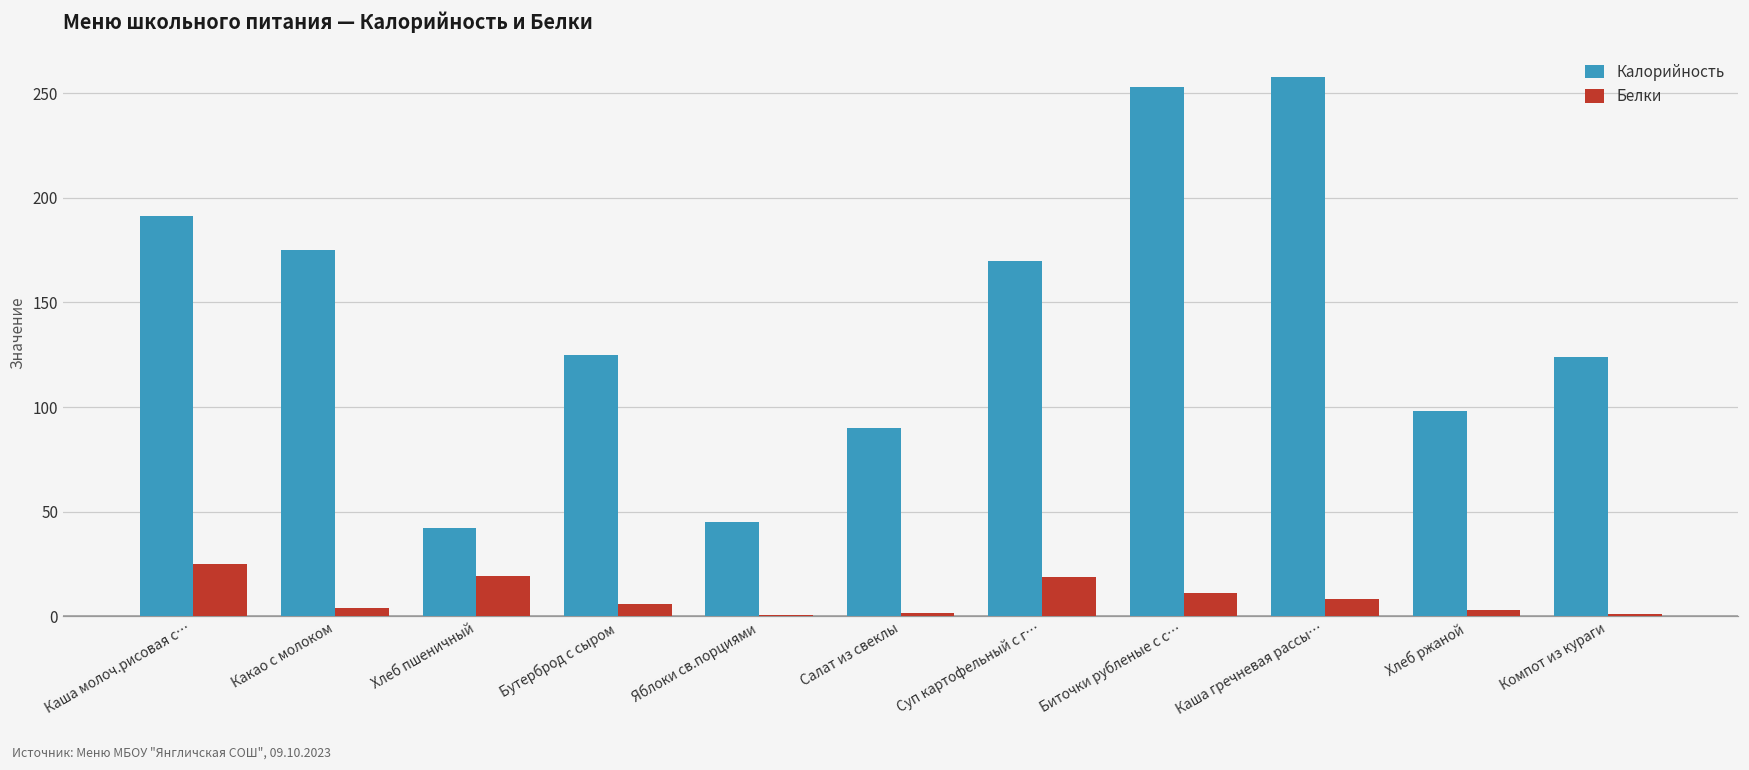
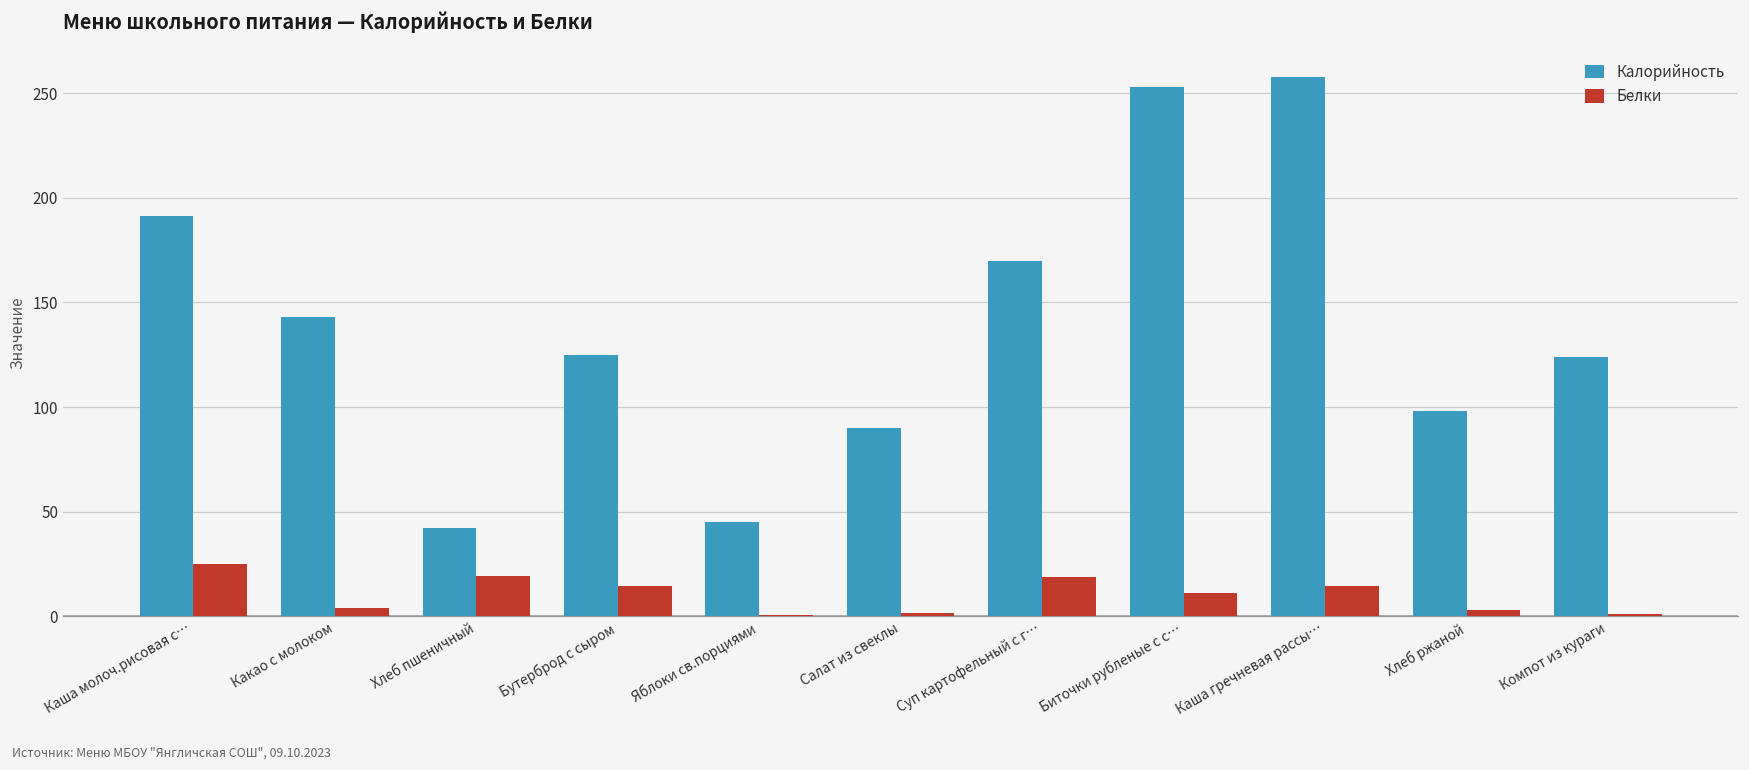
  {
    "Калорийность": {
      "Каша молоч.рисовая с…": 191,
-     "Какао с молоком": 175,
+     "Какао с молоком": 143,
      "Хлеб пшеничный": 42,
      "Бутерброд с сыром": 125,
      "Яблоки св.порциями": 45,
      "Салат из свеклы": 90,
      "Суп картофельный с г…": 170,
      "Биточки рубленые с с…": 253,
      "Каша гречневая рассы…": 258,
      "Хлеб ржаной": 98,
      "Компот из кураги": 124
    },
    "Белки": {
      "Каша молоч.рисовая с…": 25,
      "Какао с молоком": 4,
      "Хлеб пшеничный": 19,
-     "Бутерброд с сыром": 6,
+     "Бутерброд с сыром": 15,
      "Салат из свеклы": 1,
      "Суп картофельный с г…": 19,
      "Биточки рубленые с с…": 11,
-     "Каша гречневая рассы…": 8,
+     "Каша гречневая рассы…": 14,
      "Хлеб ржаной": 3
    }
  }
